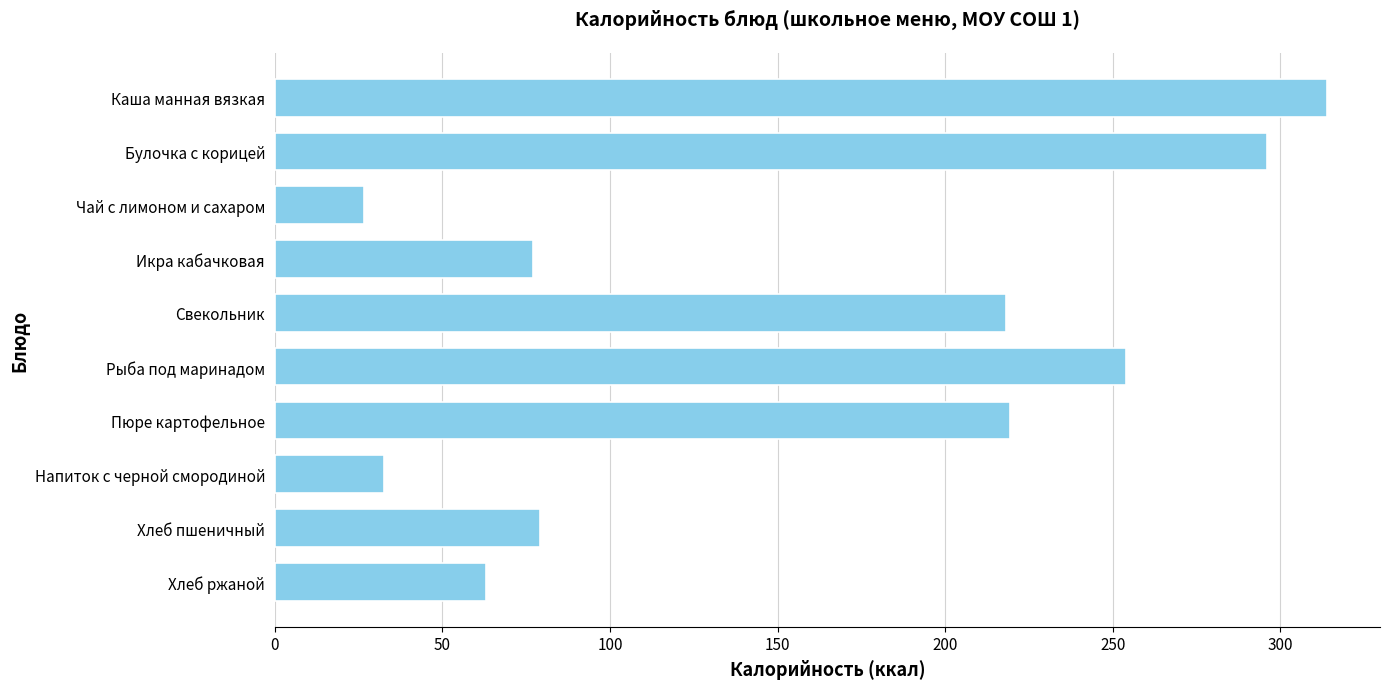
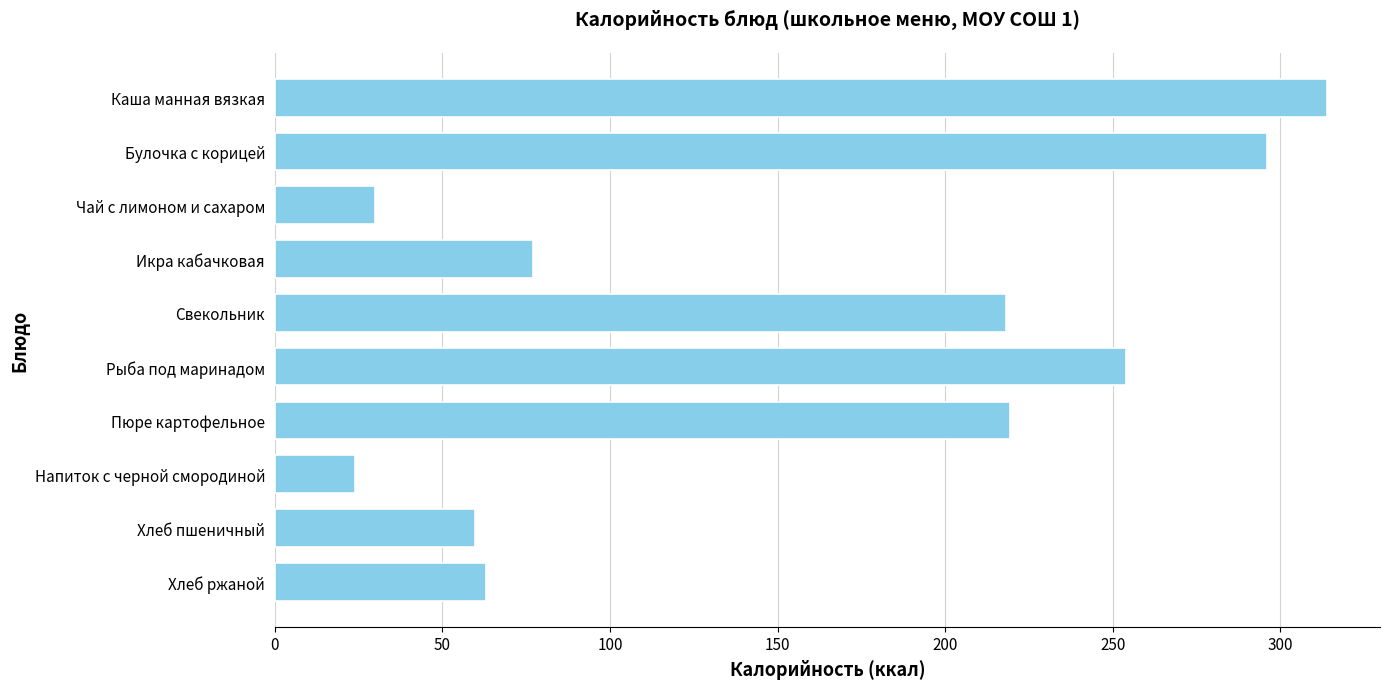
  {
    "Каша манная вязкая": 314,
    "Булочка с корицей": 296,
-   "Чай с лимоном и сахаром": 27,
+   "Чай с лимоном и сахаром": 30,
    "Икра кабачковая": 77,
    "Свекольник": 218,
    "Рыба под маринадом": 254,
    "Пюре картофельное": 219,
-   "Напиток с черной смородиной": 33,
-   "Хлеб пшеничный": 79,
+   "Напиток с черной смородиной": 24,
+   "Хлеб пшеничный": 60,
    "Хлеб ржаной": 63
  }
